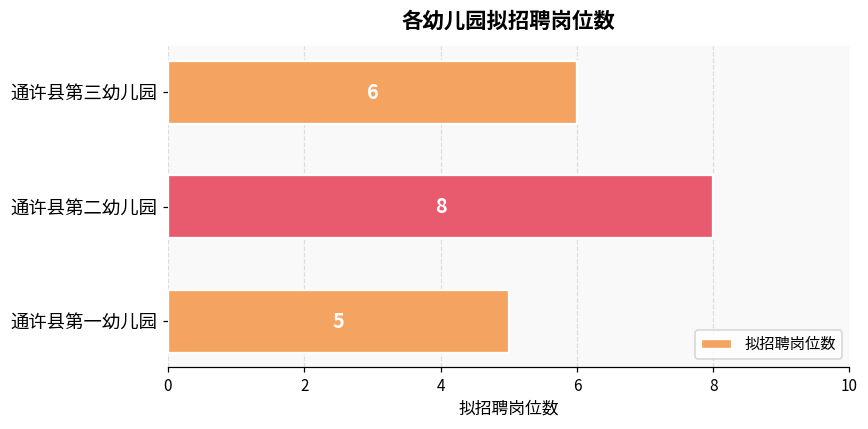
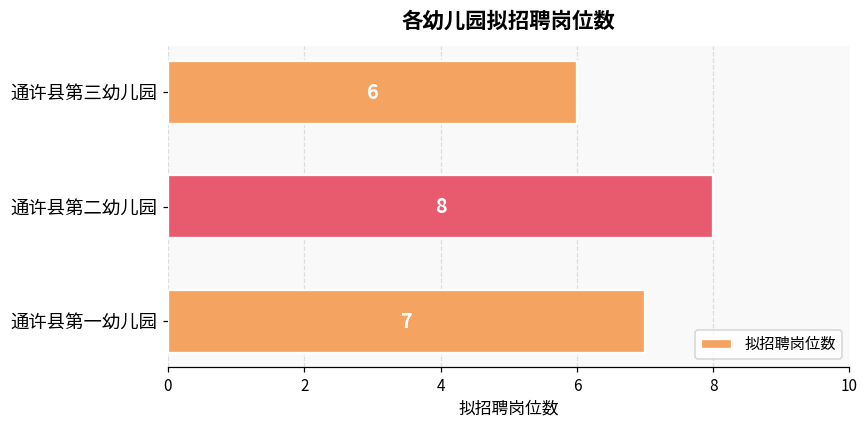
  {
    "通许县第三幼儿园": 6,
    "通许县第二幼儿园": 8,
-   "通许县第一幼儿园": 5
+   "通许县第一幼儿园": 7
  }
